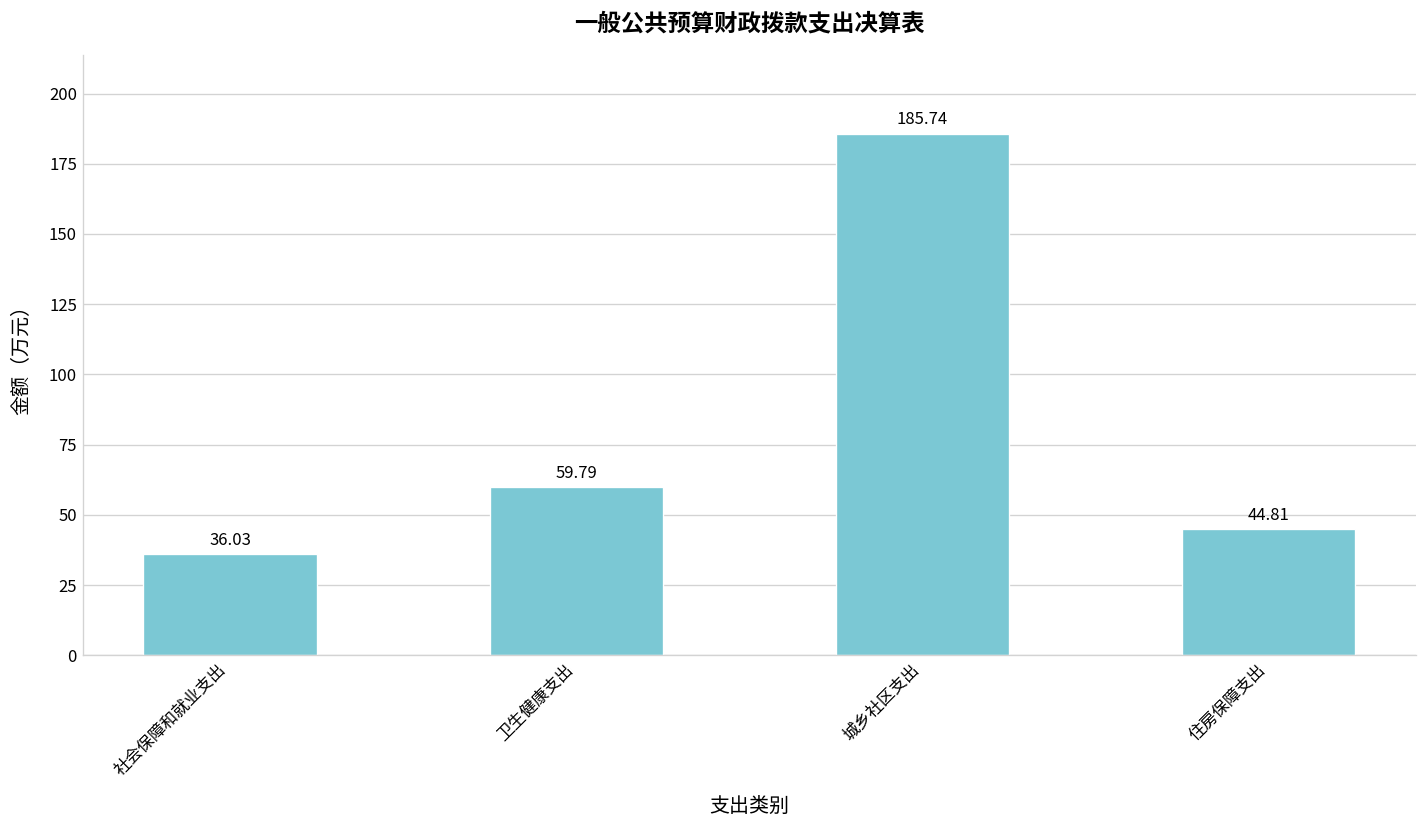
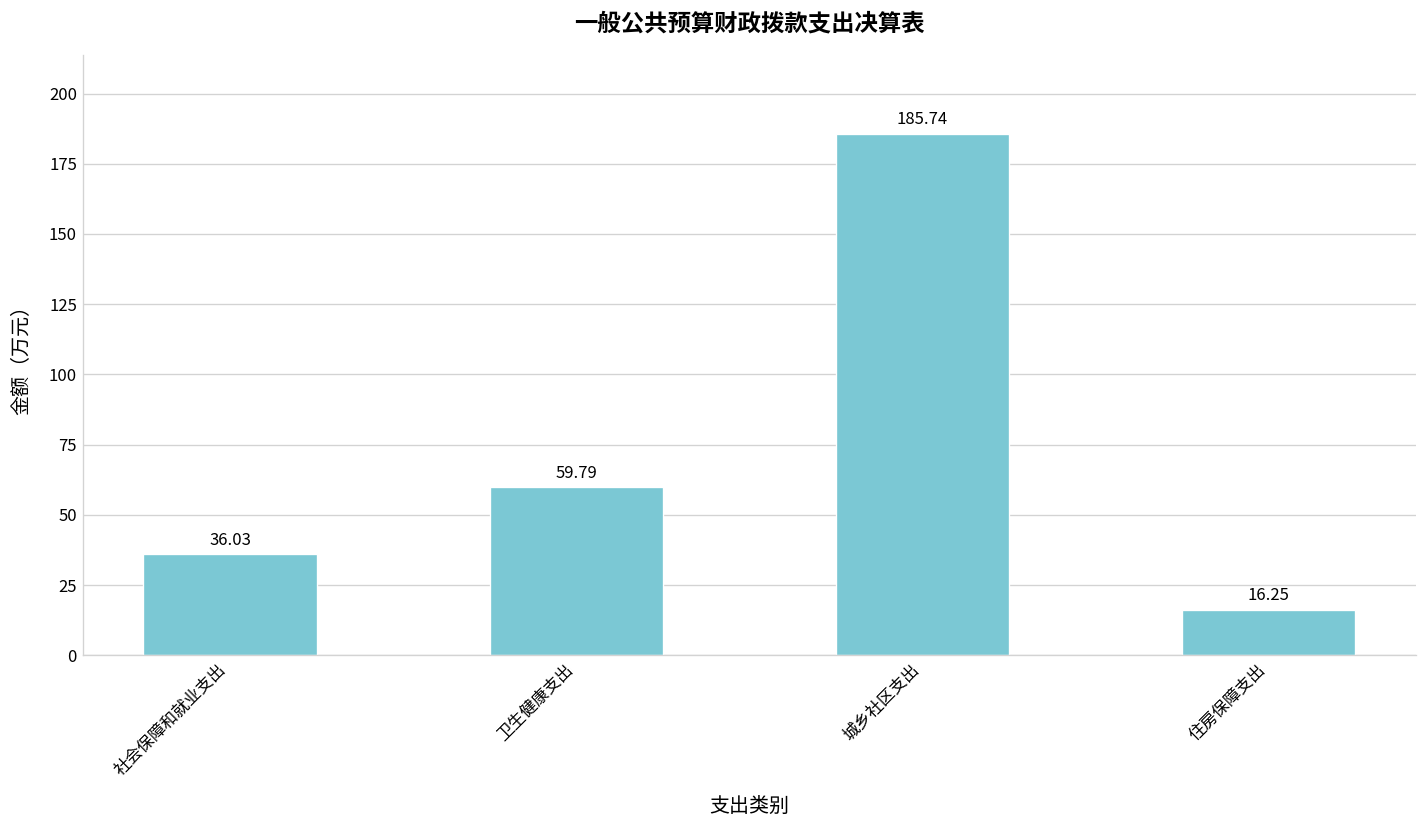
  {
    "社会保障和就业支出": 36.03,
    "卫生健康支出": 59.79,
    "城乡社区支出": 185.74,
-   "住房保障支出": 44.81
+   "住房保障支出": 16.25
  }
